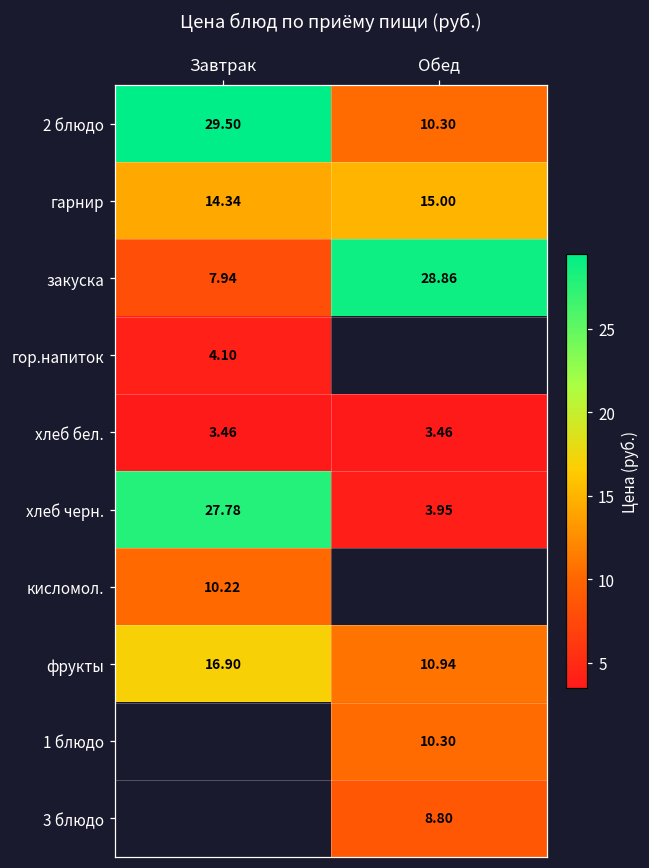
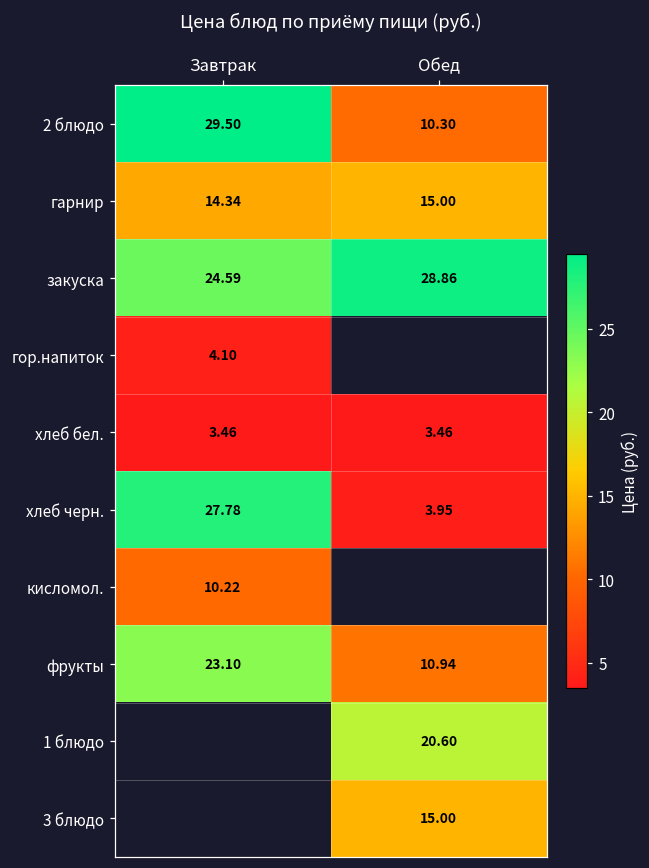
  {
    "2 блюдо": {
      "Завтрак": 29.50,
      "Обед": 10.30
    },
    "гарнир": {
      "Завтрак": 14.34,
      "Обед": 15.00
    },
    "закуска": {
-     "Завтрак": 7.94,
+     "Завтрак": 24.59,
      "Обед": 28.86
    },
    "гор.напиток": {
      "Завтрак": 4.10
    },
    "хлеб бел.": {
      "Завтрак": 3.46,
      "Обед": 3.46
    },
    "хлеб черн.": {
      "Завтрак": 27.78,
      "Обед": 3.95
    },
    "кисломол.": {
      "Завтрак": 10.22
    },
    "фрукты": {
-     "Завтрак": 16.90,
+     "Завтрак": 23.10,
      "Обед": 10.94
    },
    "1 блюдо": {
-     "Обед": 10.30
+     "Обед": 20.60
    },
    "3 блюдо": {
-     "Обед": 8.80
+     "Обед": 15.00
    }
  }
